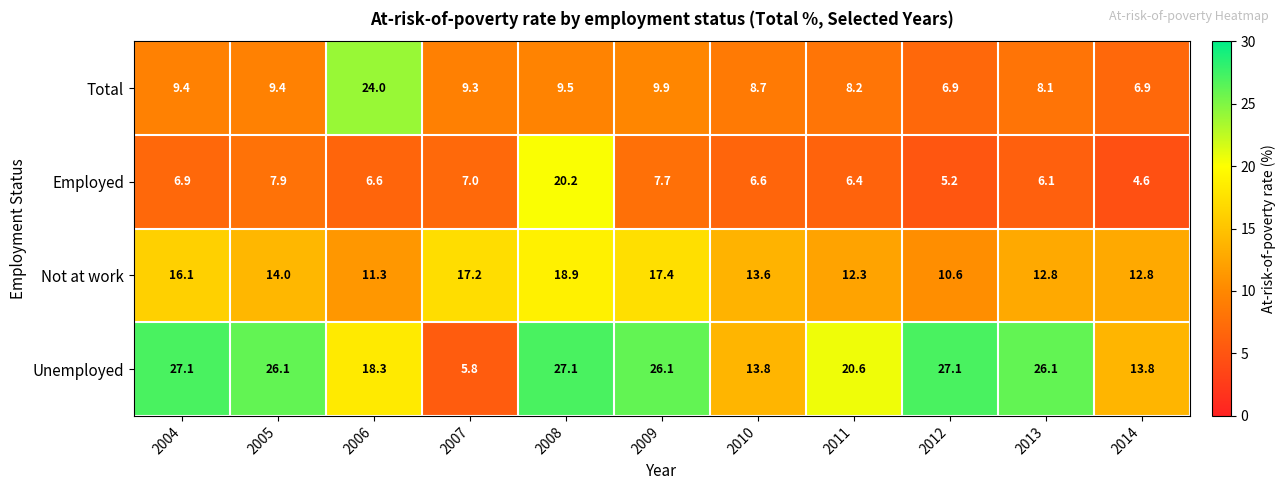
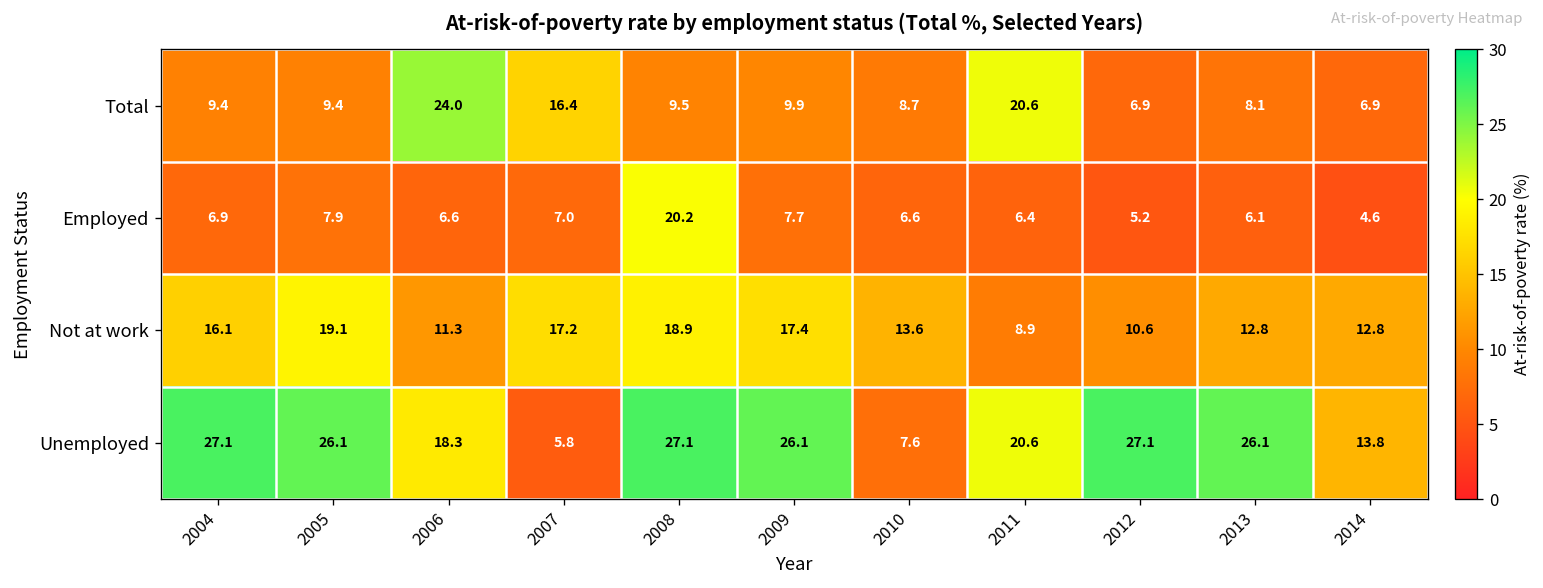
  {
    "Total": {
      "2004": 9.4,
      "2005": 9.4,
      "2006": 24.0,
-     "2007": 9.3,
+     "2007": 16.4,
      "2008": 9.5,
      "2009": 9.9,
      "2010": 8.7,
-     "2011": 8.2,
+     "2011": 20.6,
      "2012": 6.9,
      "2013": 8.1,
      "2014": 6.9
    },
    "Employed": {
      "2004": 6.9,
      "2005": 7.9,
      "2006": 6.6,
      "2007": 7.0,
      "2008": 20.2,
      "2009": 7.7,
      "2010": 6.6,
      "2011": 6.4,
      "2012": 5.2,
      "2013": 6.1,
      "2014": 4.6
    },
    "Not at work": {
      "2004": 16.1,
-     "2005": 14.0,
+     "2005": 19.1,
      "2006": 11.3,
      "2007": 17.2,
      "2008": 18.9,
      "2009": 17.4,
      "2010": 13.6,
-     "2011": 12.3,
+     "2011": 8.9,
      "2012": 10.6,
      "2013": 12.8,
      "2014": 12.8
    },
    "Unemployed": {
      "2004": 27.1,
      "2005": 26.1,
      "2006": 18.3,
      "2007": 5.8,
      "2008": 27.1,
      "2009": 26.1,
-     "2010": 13.8,
+     "2010": 7.6,
      "2011": 20.6,
      "2012": 27.1,
      "2013": 26.1,
      "2014": 13.8
    }
  }
